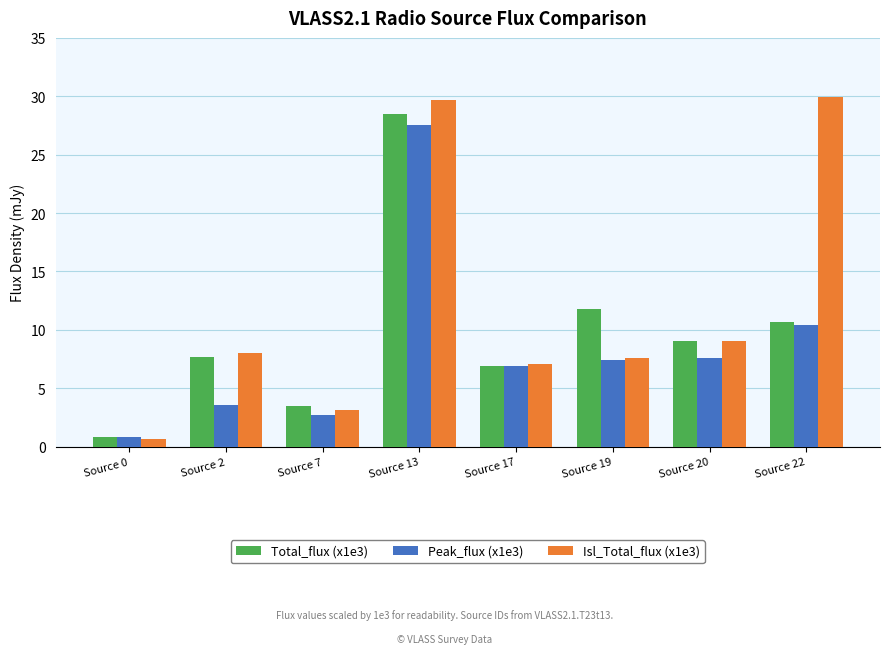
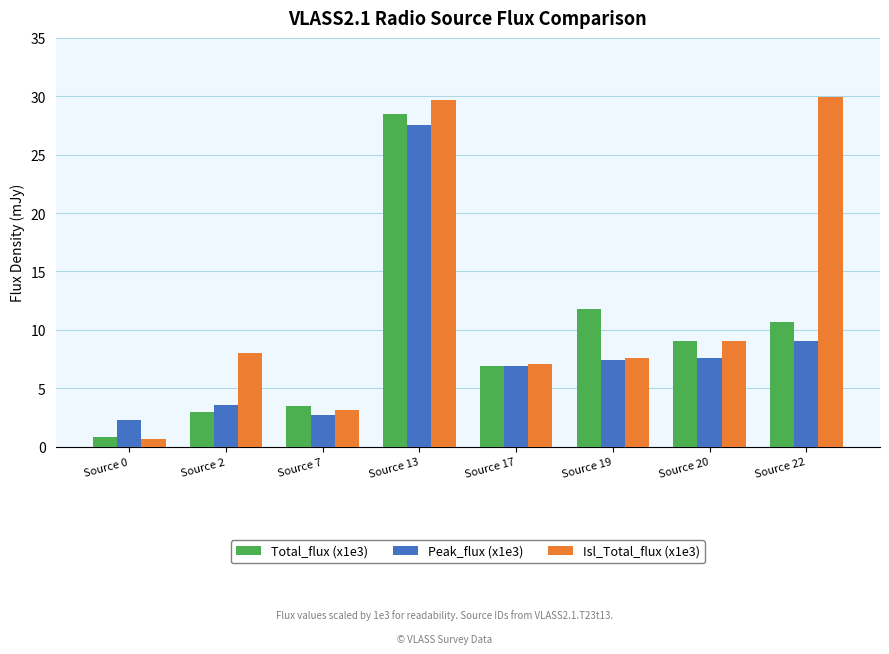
  {
    "Total_flux (x1e3)": {
      "Source 0": 0.8,
-     "Source 2": 7.7,
+     "Source 2": 3.0,
      "Source 7": 3.5,
      "Source 13": 28.5,
      "Source 17": 6.9,
      "Source 19": 11.8,
      "Source 20": 9.0,
      "Source 22": 10.7
    },
    "Peak_flux (x1e3)": {
-     "Source 0": 0.8,
+     "Source 0": 2.3,
      "Source 2": 3.6,
      "Source 7": 2.7,
      "Source 13": 27.6,
      "Source 17": 6.9,
      "Source 19": 7.4,
      "Source 20": 7.6,
-     "Source 22": 10.4
+     "Source 22": 9.1
    },
    "Isl_Total_flux (x1e3)": {
      "Source 0": 0.7,
      "Source 2": 8.0,
      "Source 7": 3.1,
      "Source 13": 29.7,
      "Source 17": 7.1,
      "Source 19": 7.6,
      "Source 20": 9.1,
      "Source 22": 30.0
    }
  }
